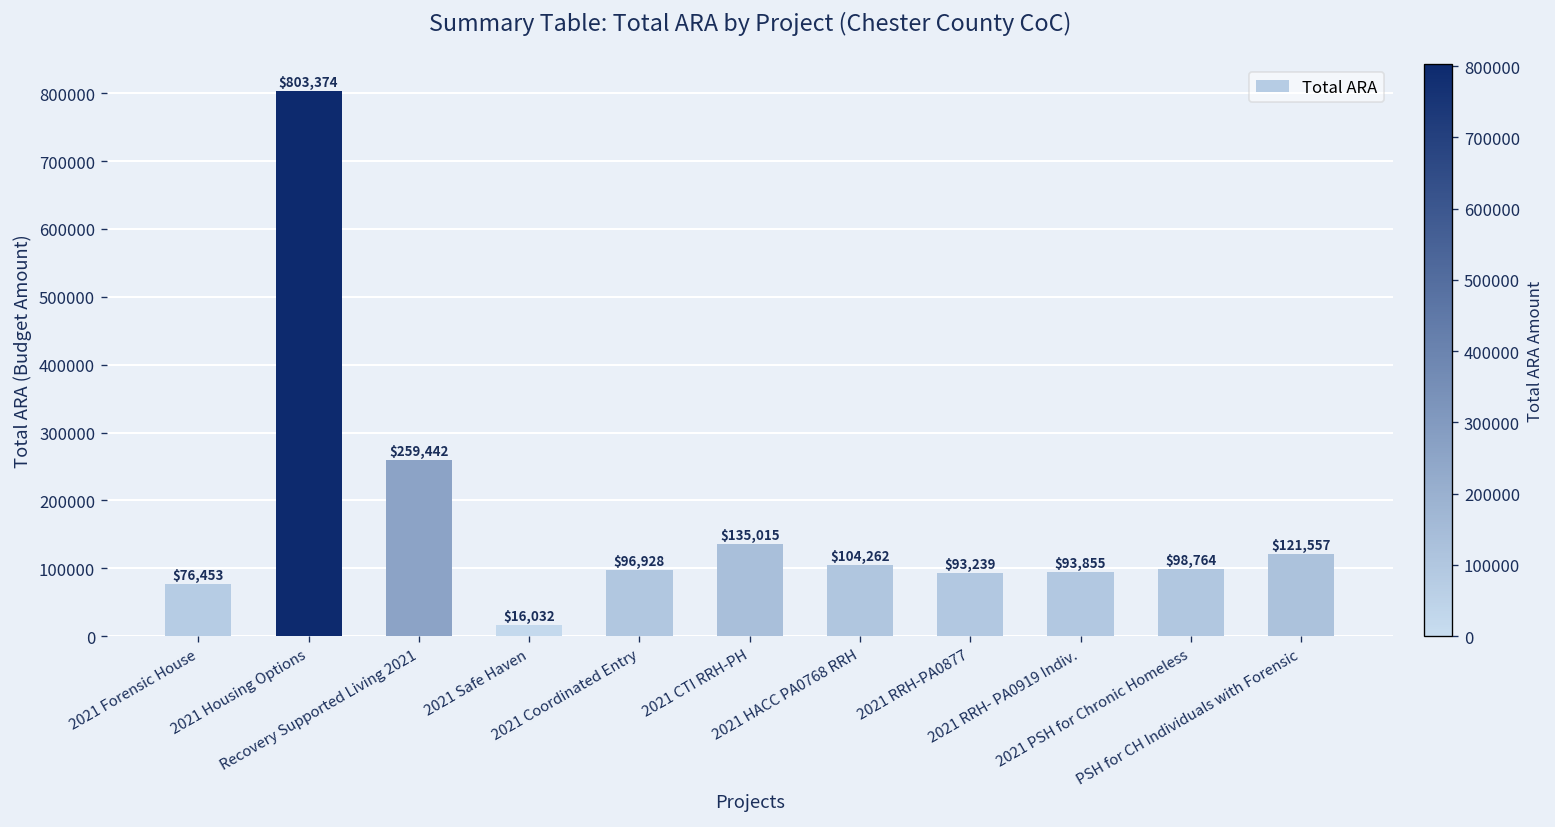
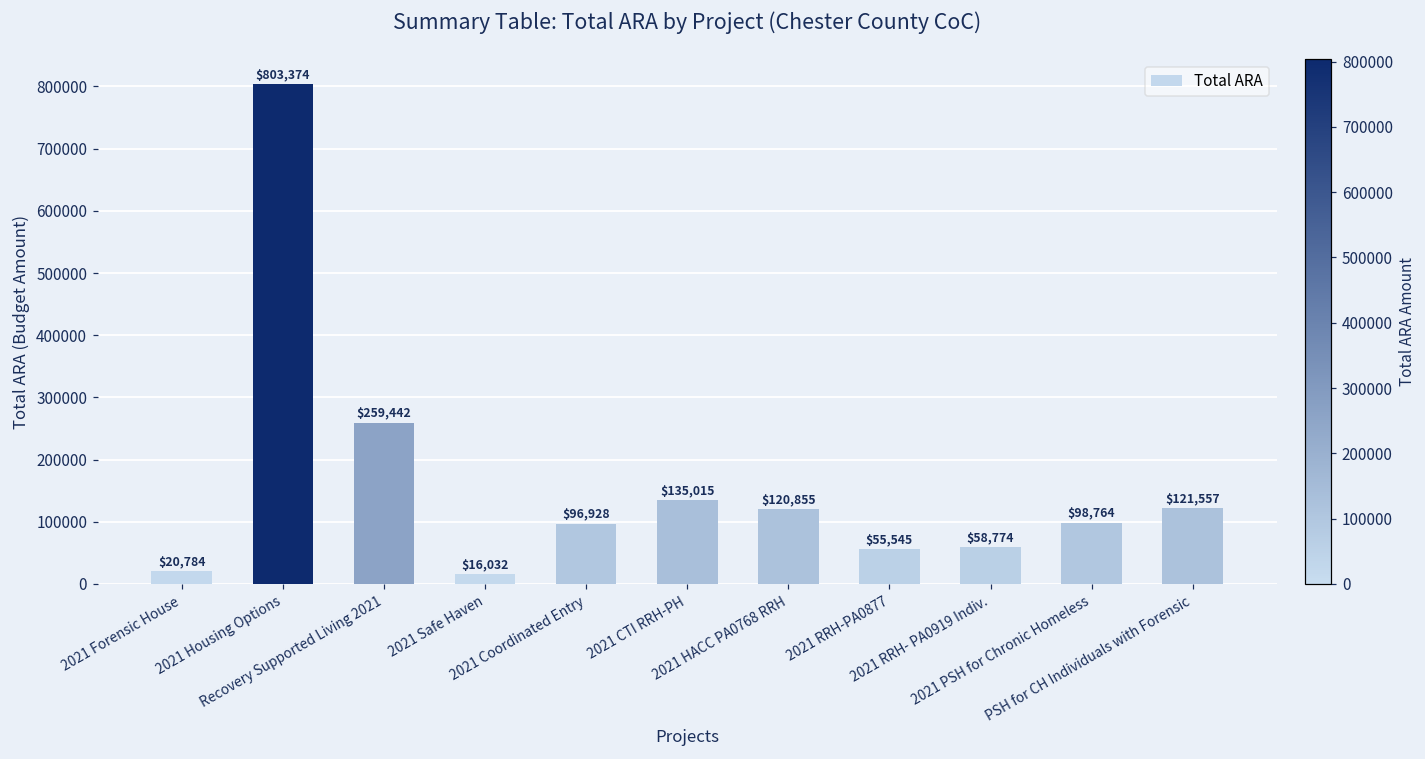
  {
-   "2021 Forensic House": "$76,453",
+   "2021 Forensic House": "$20,784",
    "2021 Housing Options": "$803,374",
    "Recovery Supported Living 2021": "$259,442",
    "2021 Safe Haven": "$16,032",
    "2021 Coordinated Entry": "$96,928",
    "2021 CTI RRH-PH": "$135,015",
-   "2021 HACC PA0768 RRH": "$104,262",
-   "2021 RRH-PA0877": "$93,239",
-   "2021 RRH- PA0919 Indiv.": "$93,855",
+   "2021 HACC PA0768 RRH": "$120,855",
+   "2021 RRH-PA0877": "$55,545",
+   "2021 RRH- PA0919 Indiv.": "$58,774",
    "2021 PSH for Chronic Homeless": "$98,764",
    "PSH for CH Individuals with Forensic": "$121,557"
  }
